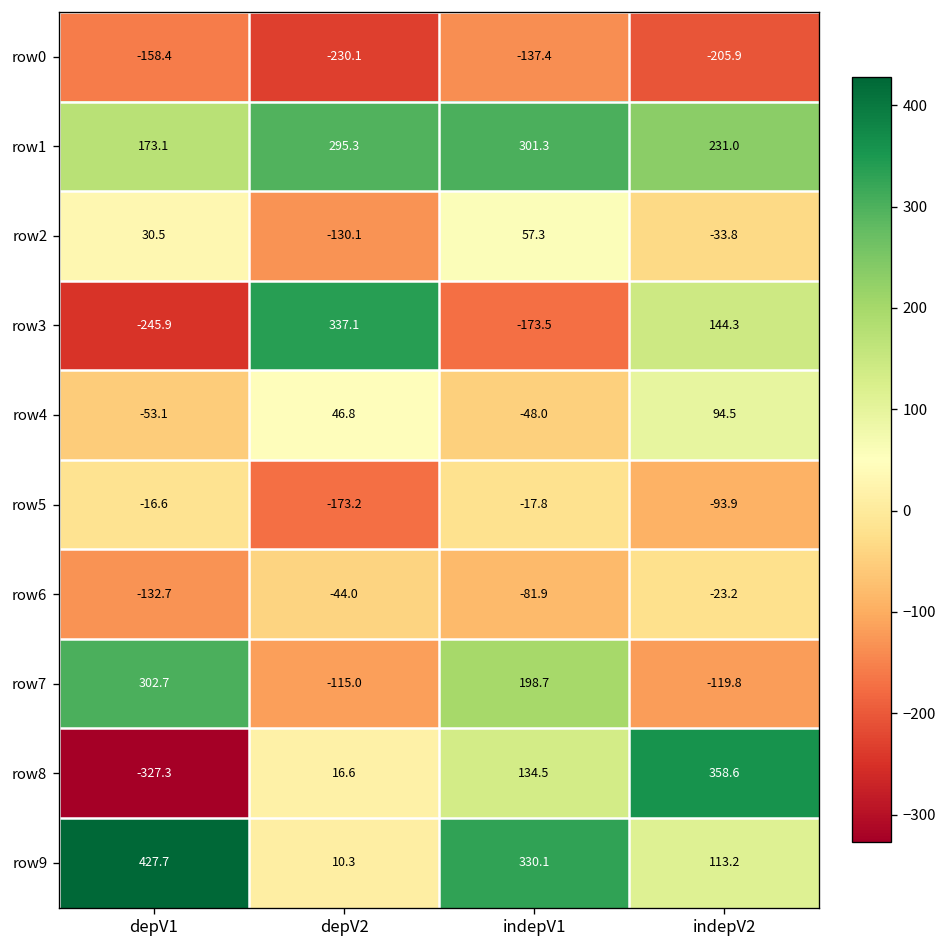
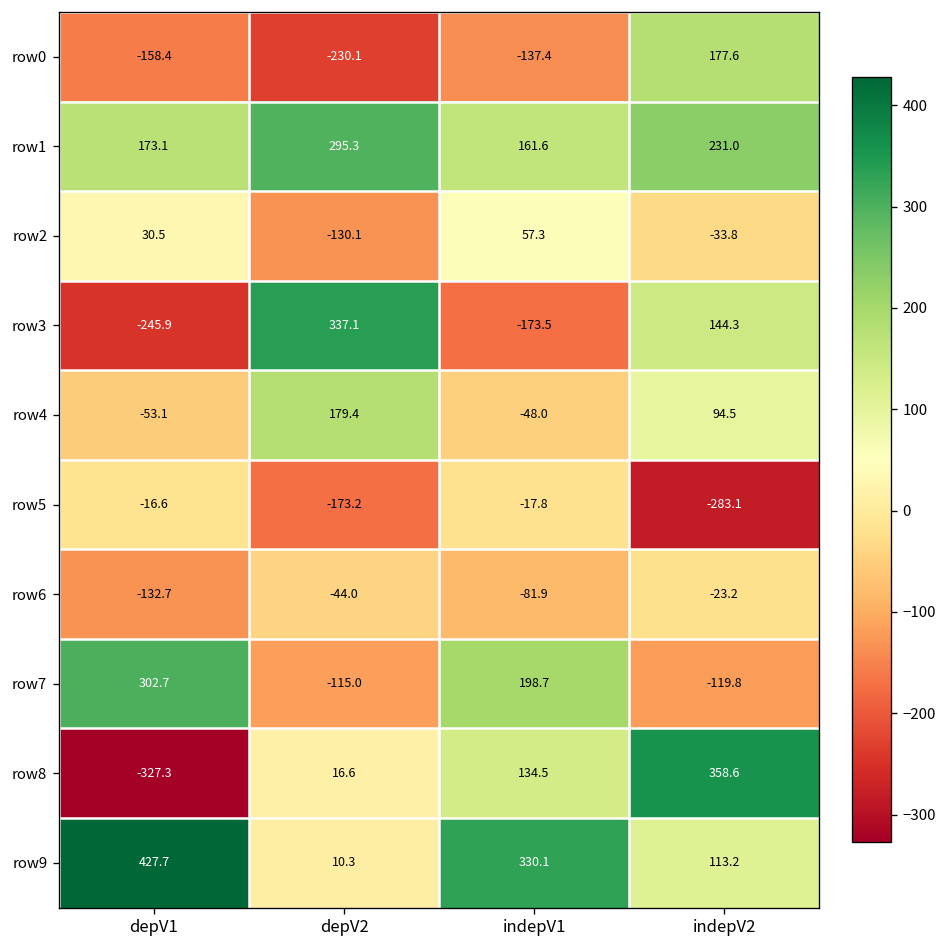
  {
    "row0": {
      "depV1": -158.4,
      "depV2": -230.1,
      "indepV1": -137.4,
-     "indepV2": -205.9
+     "indepV2": 177.6
    },
    "row1": {
      "depV1": 173.1,
      "depV2": 295.3,
-     "indepV1": 301.3,
+     "indepV1": 161.6,
      "indepV2": 231.0
    },
    "row2": {
      "depV1": 30.5,
      "depV2": -130.1,
      "indepV1": 57.3,
      "indepV2": -33.8
    },
    "row3": {
      "depV1": -245.9,
      "depV2": 337.1,
      "indepV1": -173.5,
      "indepV2": 144.3
    },
    "row4": {
      "depV1": -53.1,
-     "depV2": 46.8,
+     "depV2": 179.4,
      "indepV1": -48.0,
      "indepV2": 94.5
    },
    "row5": {
      "depV1": -16.6,
      "depV2": -173.2,
      "indepV1": -17.8,
-     "indepV2": -93.9
+     "indepV2": -283.1
    },
    "row6": {
      "depV1": -132.7,
      "depV2": -44.0,
      "indepV1": -81.9,
      "indepV2": -23.2
    },
    "row7": {
      "depV1": 302.7,
      "depV2": -115.0,
      "indepV1": 198.7,
      "indepV2": -119.8
    },
    "row8": {
      "depV1": -327.3,
      "depV2": 16.6,
      "indepV1": 134.5,
      "indepV2": 358.6
    },
    "row9": {
      "depV1": 427.7,
      "depV2": 10.3,
      "indepV1": 330.1,
      "indepV2": 113.2
    }
  }
